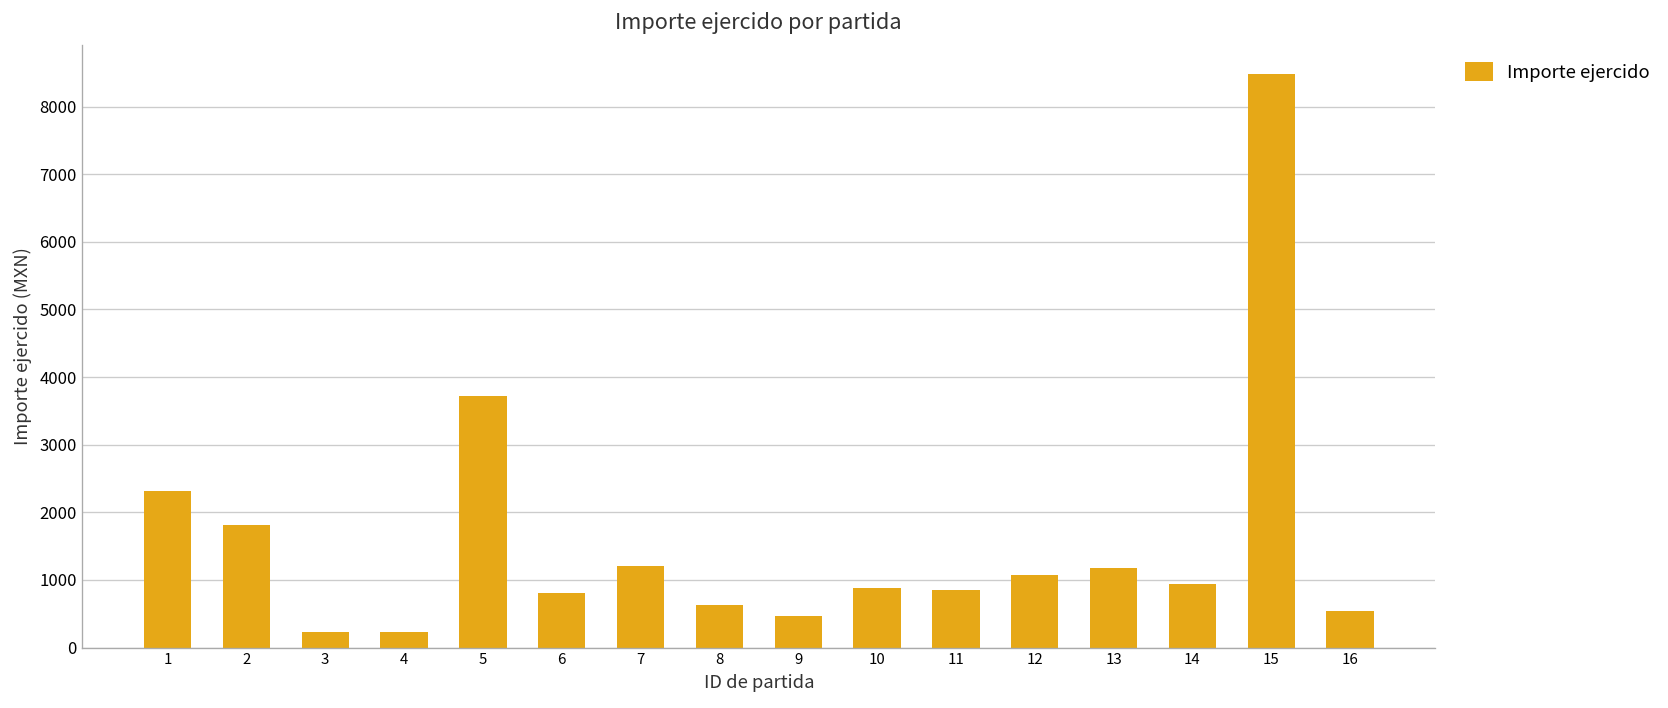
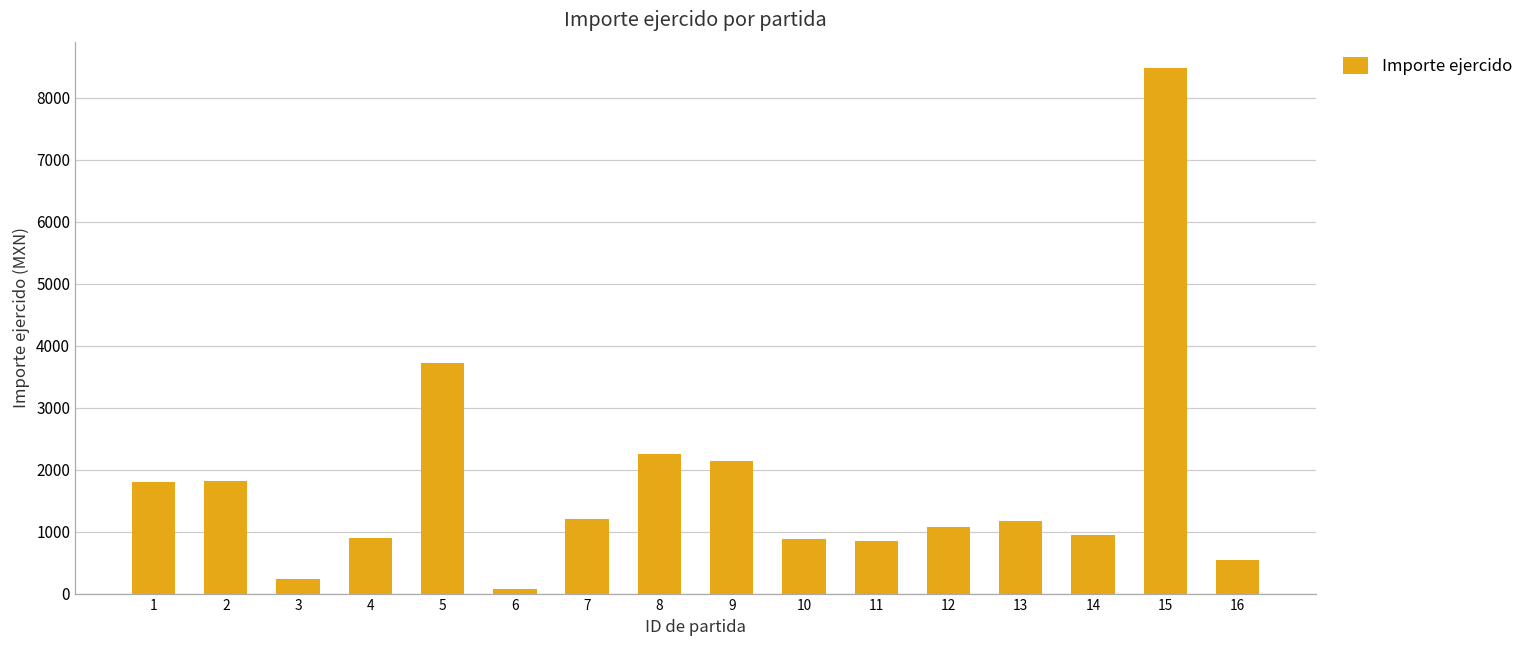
  {
-   "1": 2300,
+   "1": 1800,
    "2": 1800,
    "3": 200,
-   "4": 200,
+   "4": 900,
    "5": 3700,
-   "6": 800,
+   "6": 100,
    "7": 1200,
-   "8": 600,
-   "9": 500,
+   "8": 2300,
+   "9": 2100,
    "10": 900,
    "11": 800,
    "12": 1100,
    "13": 1200,
    "14": 900,
    "15": 8500,
    "16": 500
  }
